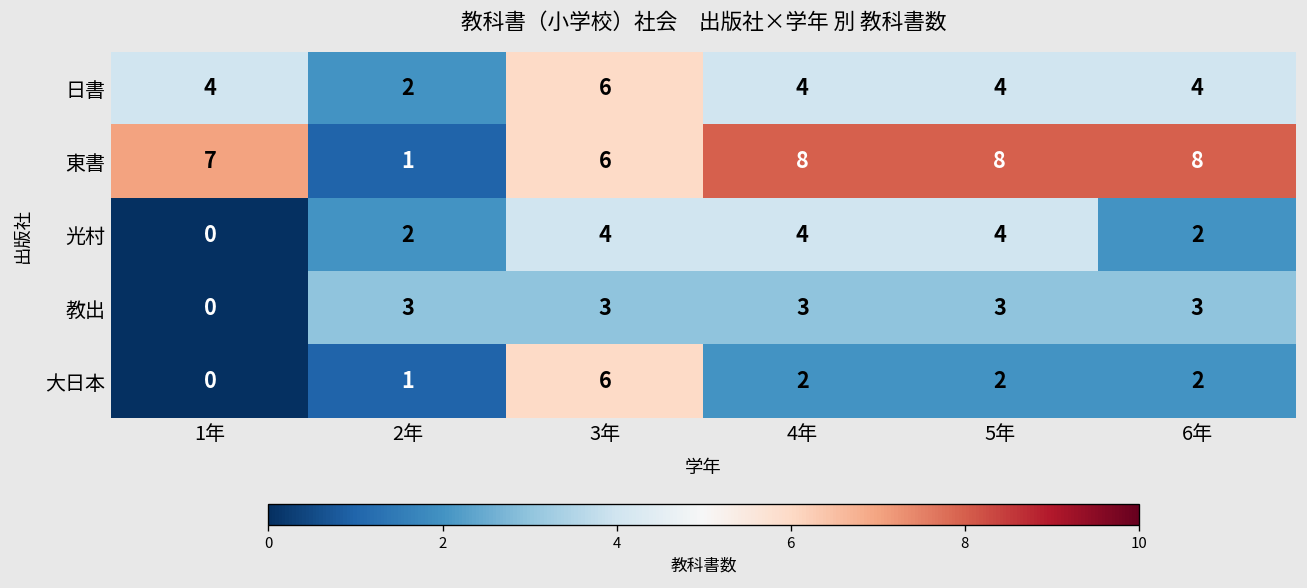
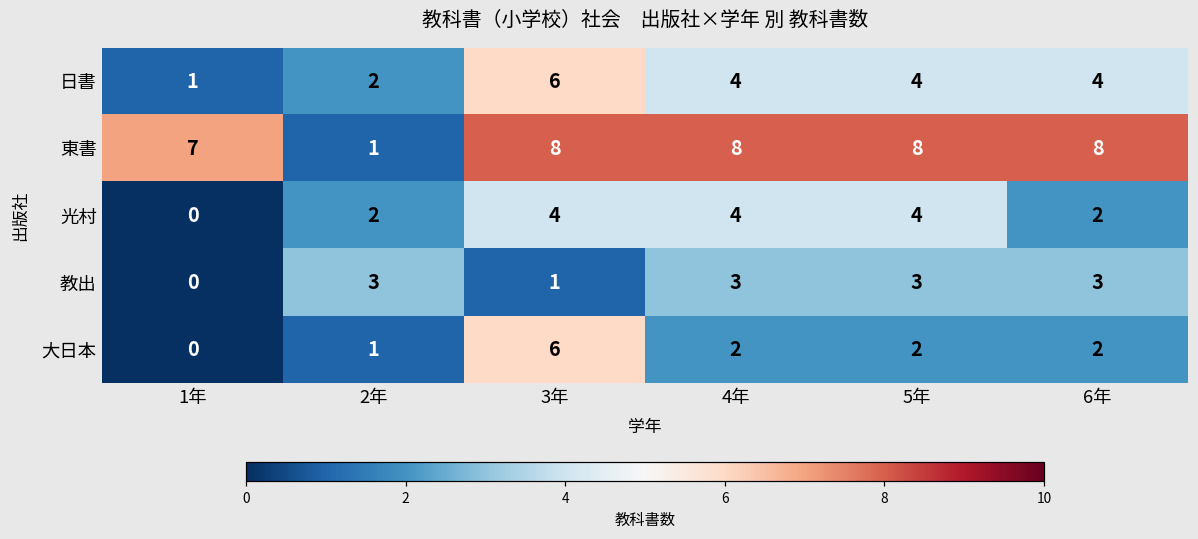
  {
    "日書": {
-     "1年": 4,
+     "1年": 1,
      "2年": 2,
      "3年": 6,
      "4年": 4,
      "5年": 4,
      "6年": 4
    },
    "東書": {
      "1年": 7,
      "2年": 1,
-     "3年": 6,
+     "3年": 8,
      "4年": 8,
      "5年": 8,
      "6年": 8
    },
    "光村": {
      "1年": 0,
      "2年": 2,
      "3年": 4,
      "4年": 4,
      "5年": 4,
      "6年": 2
    },
    "教出": {
      "1年": 0,
      "2年": 3,
-     "3年": 3,
+     "3年": 1,
      "4年": 3,
      "5年": 3,
      "6年": 3
    },
    "大日本": {
      "1年": 0,
      "2年": 1,
      "3年": 6,
      "4年": 2,
      "5年": 2,
      "6年": 2
    }
  }
